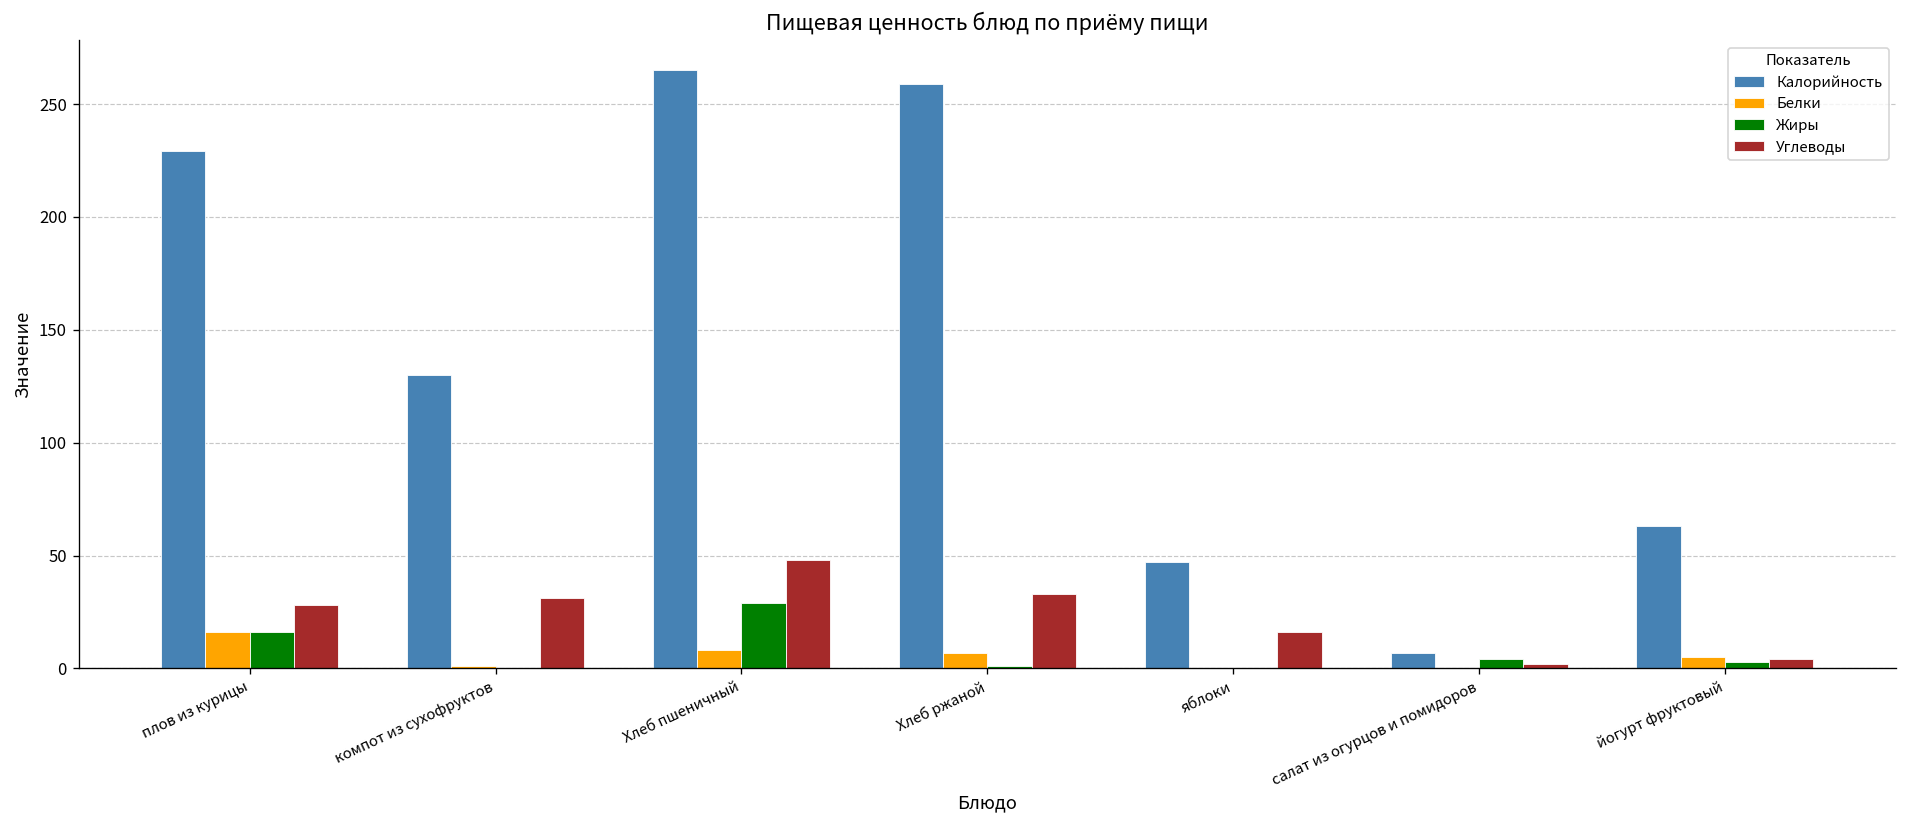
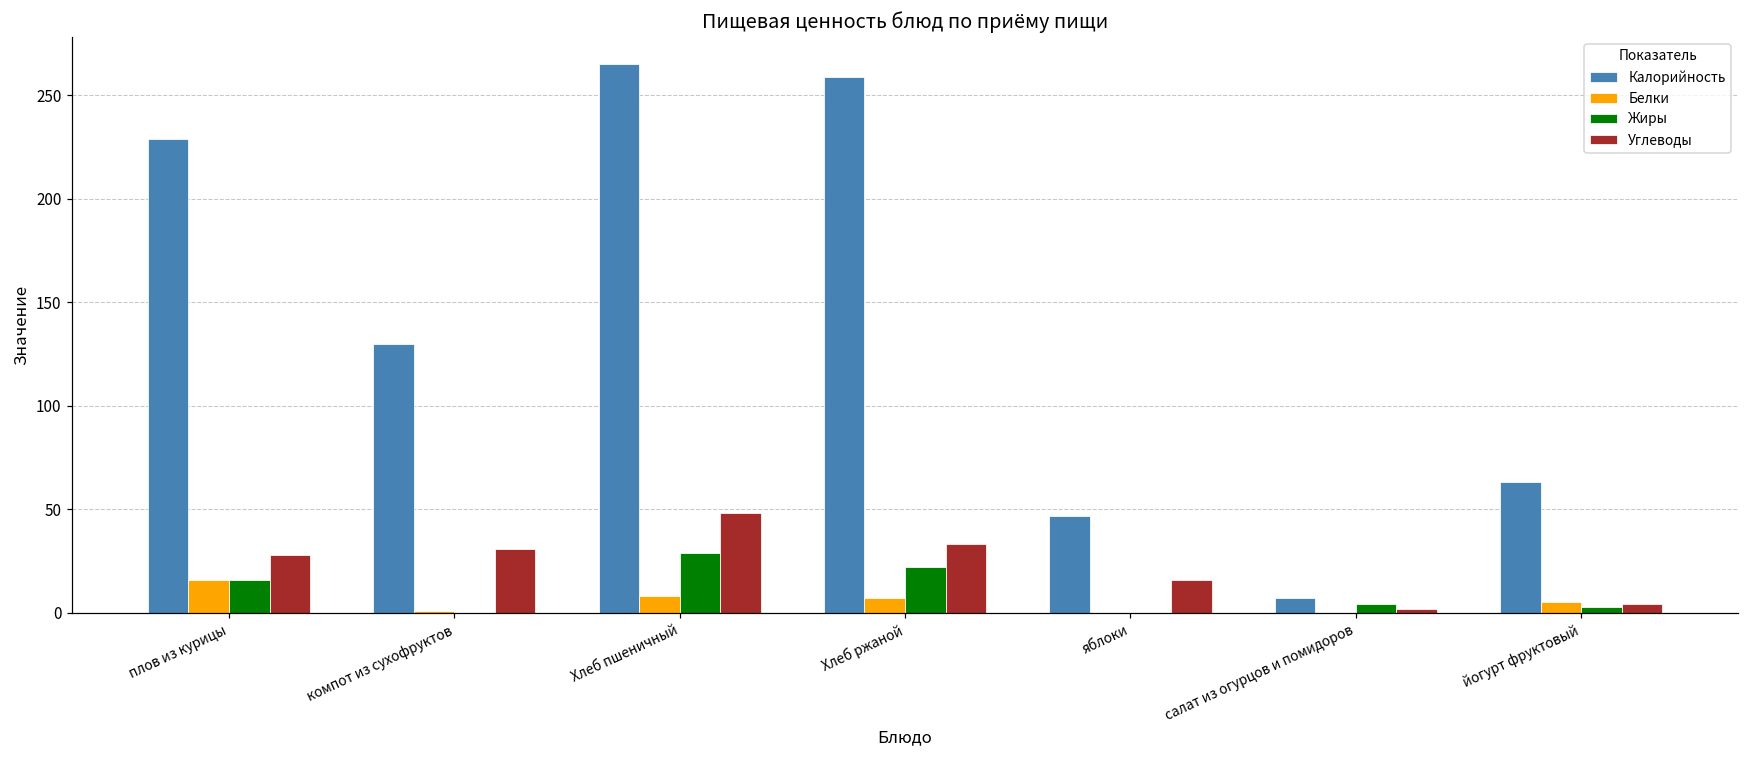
  {
    "Калорийность": {
      "плов из курицы": 229,
      "компот из сухофруктов": 130,
      "Хлеб пшеничный": 265,
      "Хлеб ржаной": 259,
      "яблоки": 47,
      "салат из огурцов и помидоров": 7,
      "йогурт фруктовый": 63
    },
    "Белки": {
      "плов из курицы": 16,
      "Хлеб пшеничный": 8,
      "Хлеб ржаной": 7,
      "яблоки": 0,
      "салат из огурцов и помидоров": 0,
      "йогурт фруктовый": 5
    },
    "Жиры": {
      "плов из курицы": 16,
      "компот из сухофруктов": 0,
      "Хлеб пшеничный": 29,
-     "Хлеб ржаной": 1,
+     "Хлеб ржаной": 22,
      "яблоки": 0,
      "салат из огурцов и помидоров": 4,
      "йогурт фруктовый": 3
    },
    "Углеводы": {
      "плов из курицы": 28,
      "компот из сухофруктов": 31,
      "Хлеб пшеничный": 48,
      "Хлеб ржаной": 33,
      "яблоки": 16,
      "салат из огурцов и помидоров": 2,
      "йогурт фруктовый": 4
    }
  }
